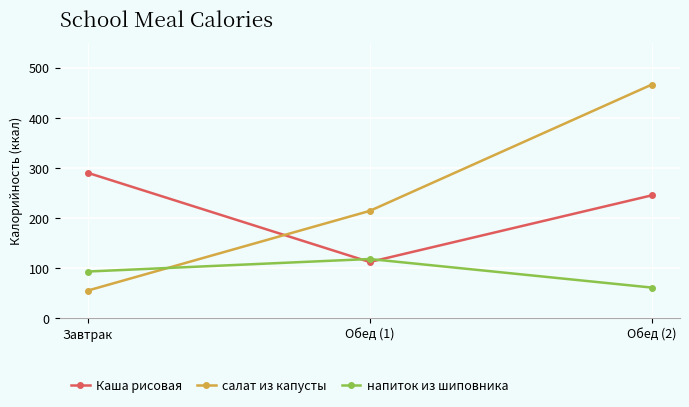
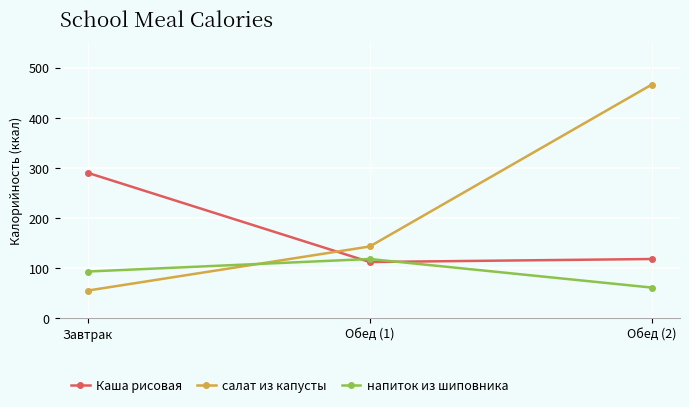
  {
    "Каша рисовая": {
      "Завтрак": 290,
      "Обед (1)": 110,
-     "Обед (2)": 250
+     "Обед (2)": 120
    },
    "салат из капусты": {
      "Завтрак": 60,
-     "Обед (1)": 210,
+     "Обед (1)": 140,
      "Обед (2)": 470
    },
    "напиток из шиповника": {
      "Завтрак": 90,
      "Обед (1)": 120,
      "Обед (2)": 60
    }
  }
